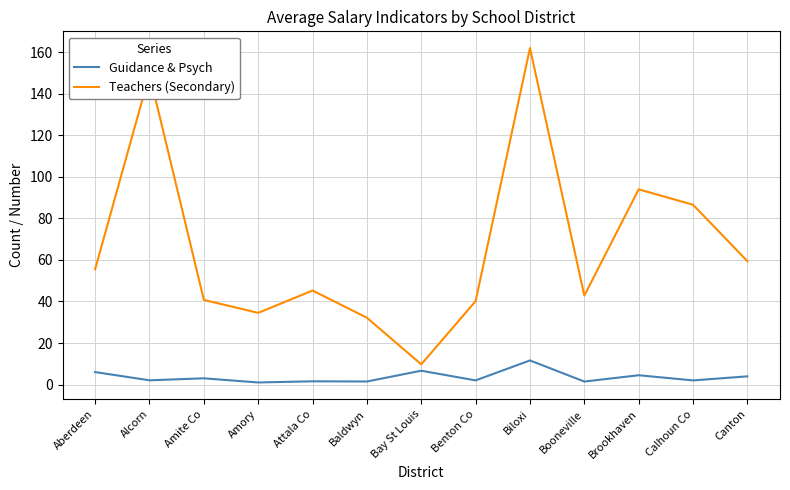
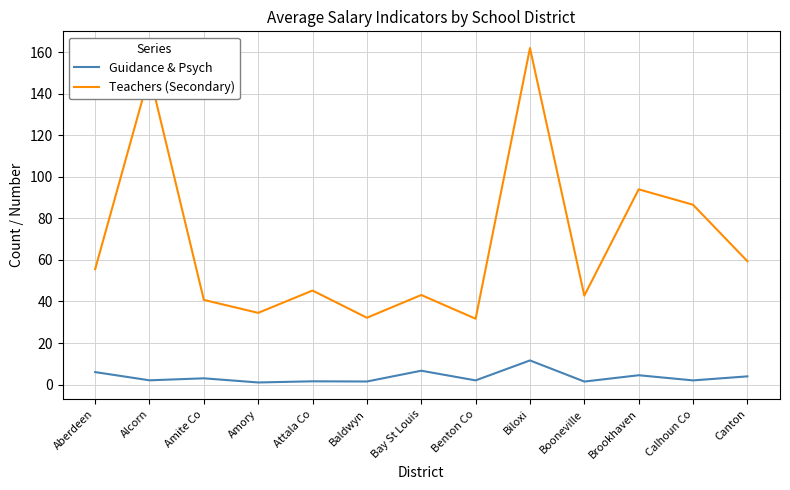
  {
    "Guidance & Psych": {
      "Aberdeen": 6,
      "Alcorn": 2,
      "Amite Co": 3,
      "Amory": 1,
      "Attala Co": 2,
      "Baldwyn": 1,
      "Bay St Louis": 7,
      "Benton Co": 2,
      "Biloxi": 12,
      "Booneville": 1,
      "Brookhaven": 4,
      "Calhoun Co": 2,
      "Canton": 4
    },
    "Teachers (Secondary)": {
      "Aberdeen": 56,
      "Amite Co": 41,
      "Amory": 35,
      "Attala Co": 45,
      "Baldwyn": 32,
-     "Bay St Louis": 10,
-     "Benton Co": 40,
+     "Bay St Louis": 43,
+     "Benton Co": 32,
      "Biloxi": 162,
      "Booneville": 43,
      "Brookhaven": 94,
      "Calhoun Co": 87,
      "Canton": 59
    }
  }
